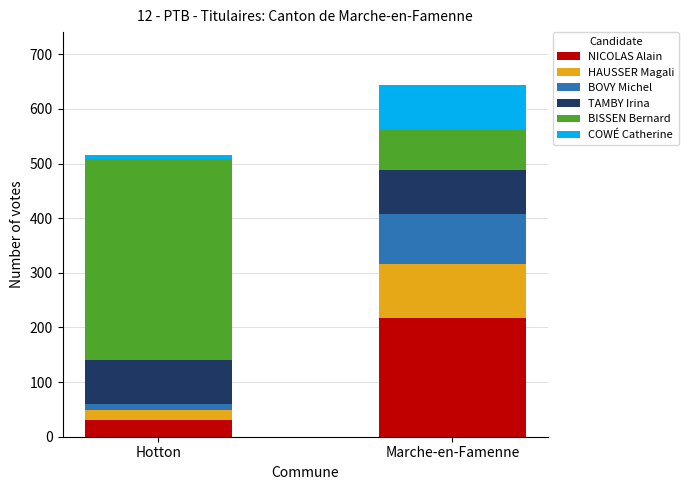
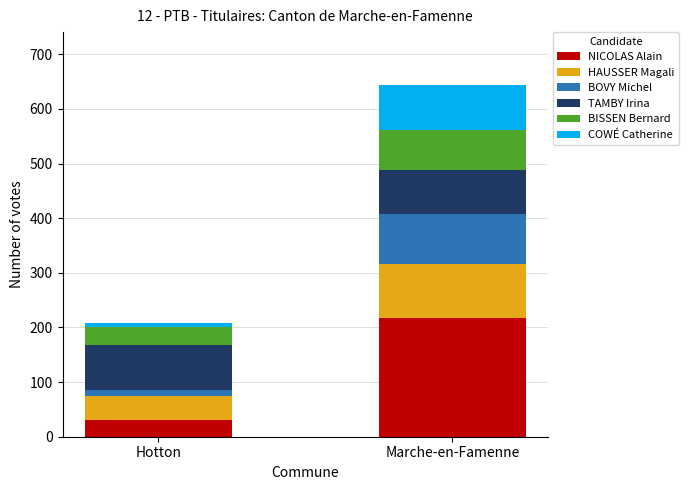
  {
    "NICOLAS Alain": {
      "Hotton": 30,
      "Marche-en-Famenne": 220
    },
    "HAUSSER Magali": {
-     "Hotton": 20,
+     "Hotton": 40,
      "Marche-en-Famenne": 100
    },
    "BOVY Michel": {
      "Hotton": 10,
      "Marche-en-Famenne": 90
    },
    "TAMBY Irina": {
      "Hotton": 80,
      "Marche-en-Famenne": 80
    },
    "BISSEN Bernard": {
-     "Hotton": 370,
+     "Hotton": 30,
      "Marche-en-Famenne": 70
    },
    "COWÉ Catherine": {
      "Hotton": 10,
      "Marche-en-Famenne": 80
    }
  }
